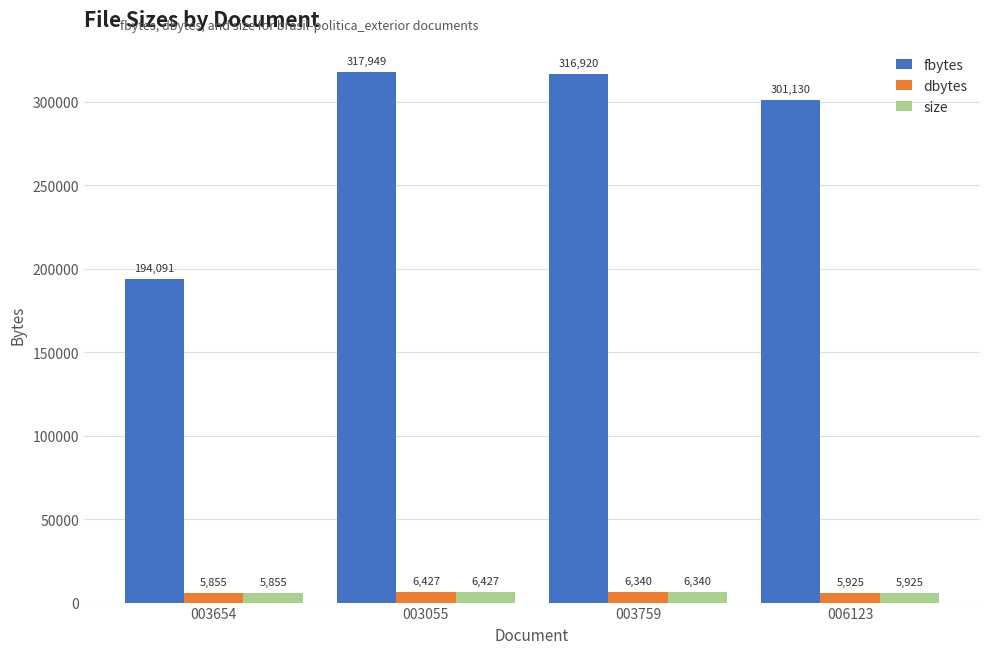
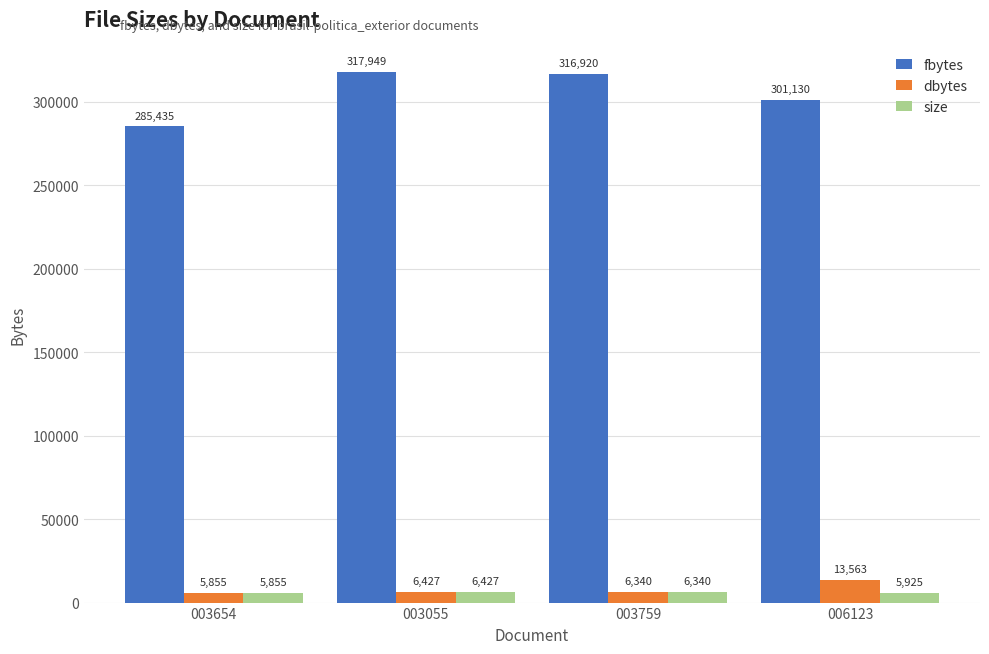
  {
    "fbytes": {
-     "003654": "194,091",
+     "003654": "285,435",
      "003055": "317,949",
      "003759": "316,920",
      "006123": "301,130"
    },
    "dbytes": {
      "003654": "5,855",
      "003055": "6,427",
      "003759": "6,340",
-     "006123": "5,925"
+     "006123": "13,563"
    },
    "size": {
      "003654": "5,855",
      "003055": "6,427",
      "003759": "6,340",
      "006123": "5,925"
    }
  }
